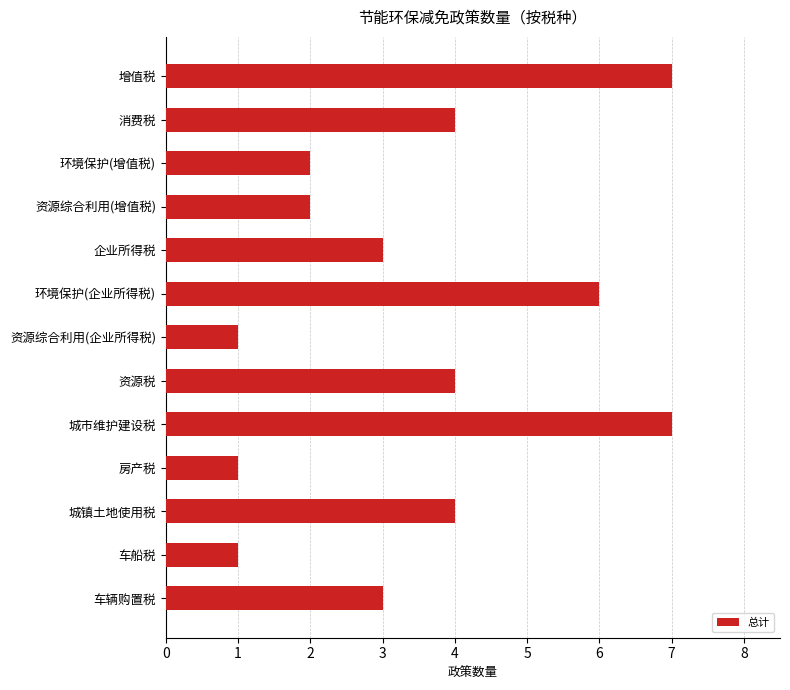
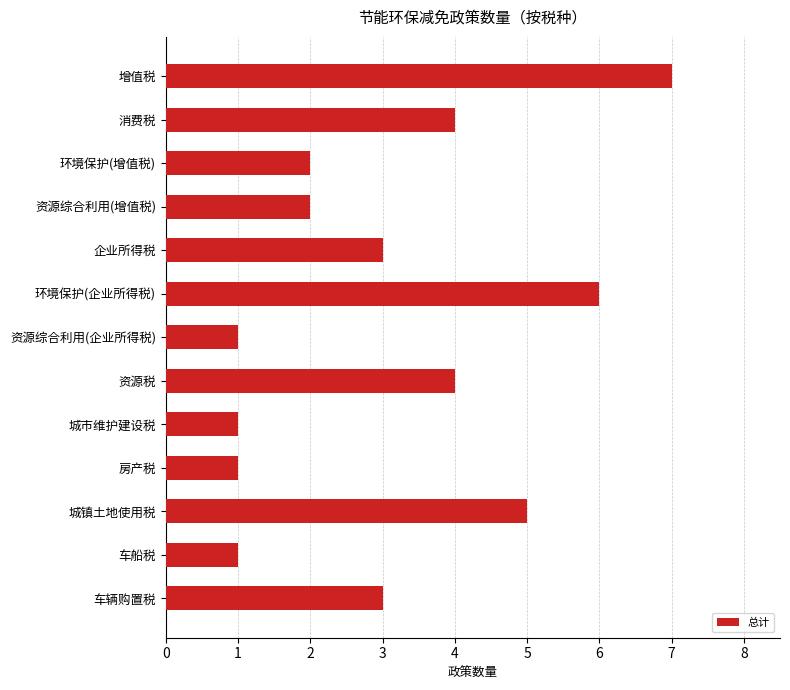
  {
    "增值税": 7,
    "消费税": 4,
    "环境保护(增值税)": 2,
    "资源综合利用(增值税)": 2,
    "企业所得税": 3,
    "环境保护(企业所得税)": 6,
    "资源综合利用(企业所得税)": 1,
    "资源税": 4,
-   "城市维护建设税": 7,
+   "城市维护建设税": 1,
    "房产税": 1,
-   "城镇土地使用税": 4,
+   "城镇土地使用税": 5,
    "车船税": 1,
    "车辆购置税": 3
  }
